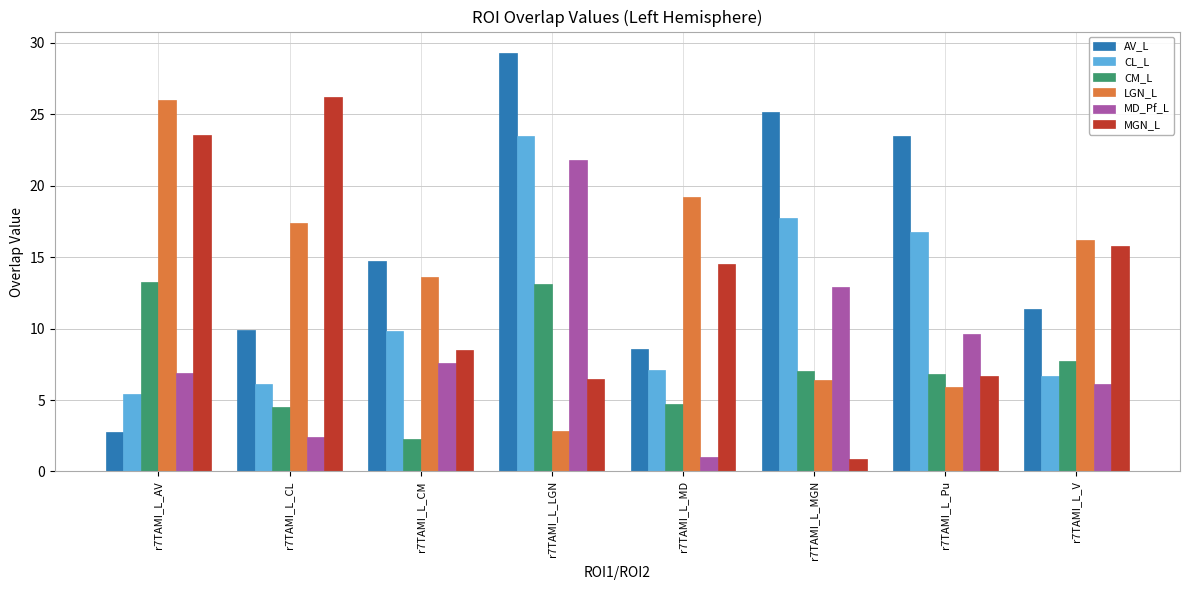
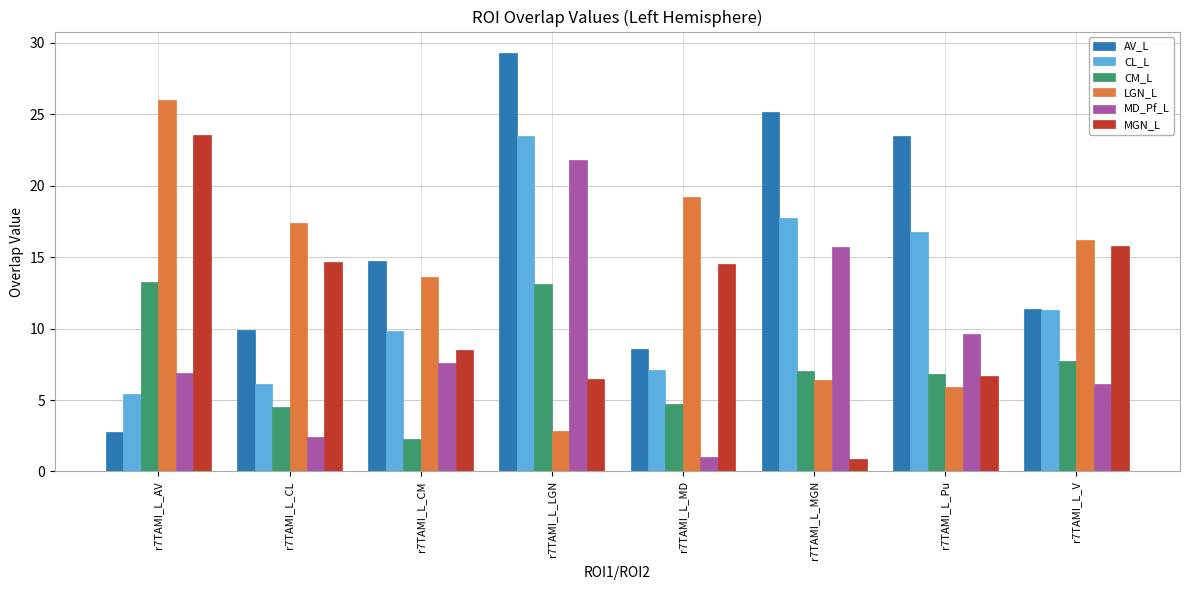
  {
    "AV_L": {
      "r7TAMI_L_AV": 2.8,
      "r7TAMI_L_CL": 9.9,
      "r7TAMI_L_CM": 14.8,
      "r7TAMI_L_LGN": 29.3,
      "r7TAMI_L_MD": 8.6,
      "r7TAMI_L_MGN": 25.1,
      "r7TAMI_L_Pu": 23.5,
      "r7TAMI_L_V": 11.4
    },
    "CL_L": {
      "r7TAMI_L_AV": 5.4,
      "r7TAMI_L_CL": 6.1,
      "r7TAMI_L_CM": 9.9,
      "r7TAMI_L_LGN": 23.5,
      "r7TAMI_L_MD": 7.1,
      "r7TAMI_L_MGN": 17.8,
      "r7TAMI_L_Pu": 16.7,
-     "r7TAMI_L_V": 6.7
+     "r7TAMI_L_V": 11.3
    },
    "CM_L": {
      "r7TAMI_L_AV": 13.3,
      "r7TAMI_L_CL": 4.5,
      "r7TAMI_L_CM": 2.3,
      "r7TAMI_L_LGN": 13.1,
      "r7TAMI_L_MD": 4.7,
      "r7TAMI_L_MGN": 7.0,
      "r7TAMI_L_Pu": 6.8,
      "r7TAMI_L_V": 7.8
    },
    "LGN_L": {
      "r7TAMI_L_AV": 26.0,
      "r7TAMI_L_CL": 17.4,
      "r7TAMI_L_CM": 13.6,
      "r7TAMI_L_LGN": 2.8,
      "r7TAMI_L_MD": 19.2,
      "r7TAMI_L_MGN": 6.4,
      "r7TAMI_L_Pu": 5.9,
      "r7TAMI_L_V": 16.2
    },
    "MD_Pf_L": {
      "r7TAMI_L_AV": 6.9,
      "r7TAMI_L_CL": 2.4,
      "r7TAMI_L_CM": 7.6,
      "r7TAMI_L_LGN": 21.8,
      "r7TAMI_L_MD": 1.0,
-     "r7TAMI_L_MGN": 12.9,
+     "r7TAMI_L_MGN": 15.7,
      "r7TAMI_L_Pu": 9.6,
      "r7TAMI_L_V": 6.1
    },
    "MGN_L": {
      "r7TAMI_L_AV": 23.5,
-     "r7TAMI_L_CL": 26.2,
+     "r7TAMI_L_CL": 14.6,
      "r7TAMI_L_CM": 8.5,
      "r7TAMI_L_LGN": 6.5,
      "r7TAMI_L_MD": 14.5,
      "r7TAMI_L_MGN": 0.9,
      "r7TAMI_L_Pu": 6.7,
      "r7TAMI_L_V": 15.8
    }
  }
